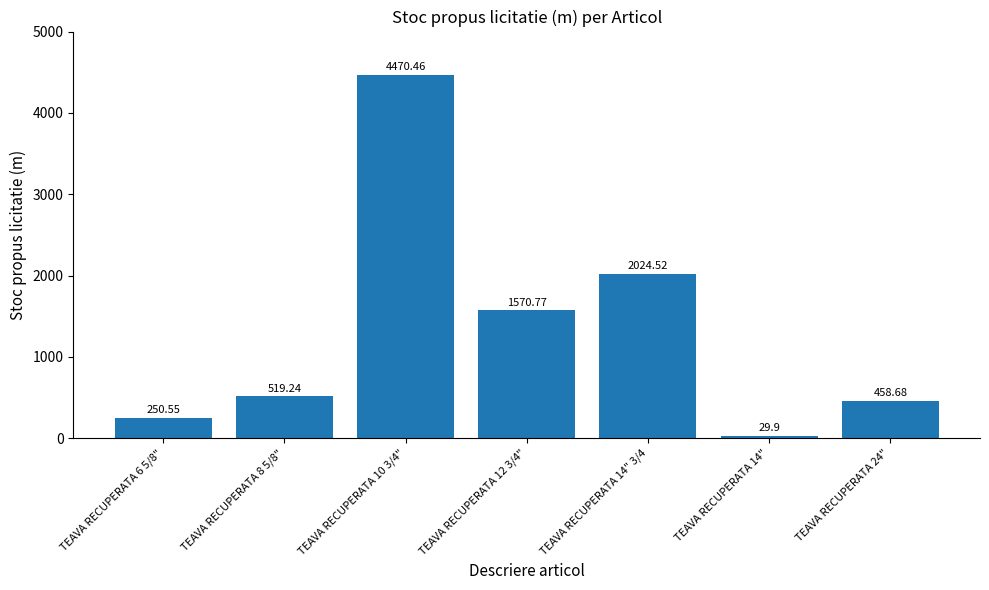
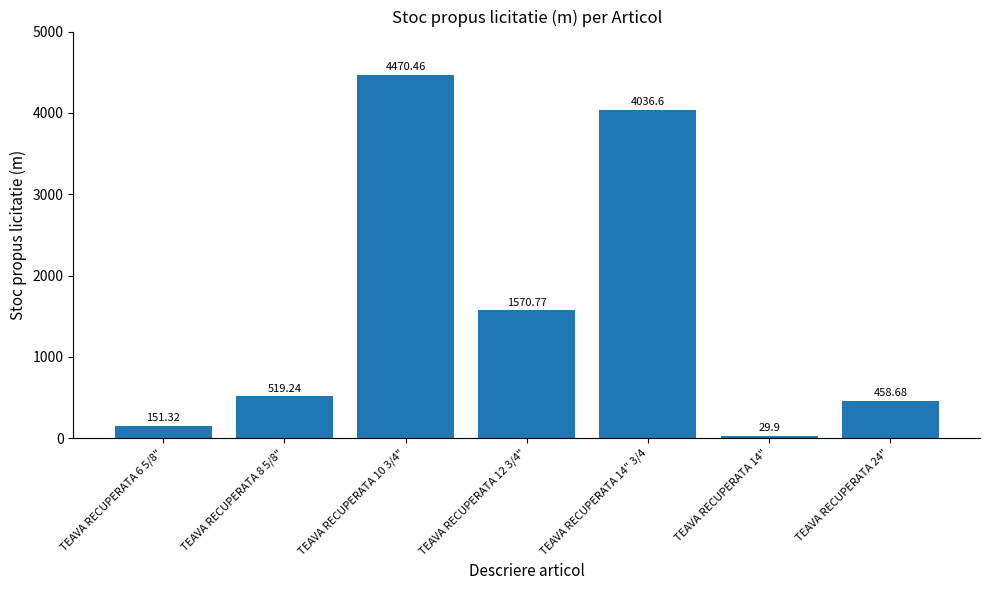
  {
-   "TEAVA RECUPERATA 6 5/8\"": 250.55,
+   "TEAVA RECUPERATA 6 5/8\"": 151.32,
    "TEAVA RECUPERATA 8 5/8\"": 519.24,
    "TEAVA RECUPERATA 10 3/4\"": 4470.46,
    "TEAVA RECUPERATA 12 3/4\"": 1570.77,
-   "TEAVA RECUPERATA 14\" 3/4": 2024.52,
+   "TEAVA RECUPERATA 14\" 3/4": 4036.6,
    "TEAVA RECUPERATA 14\"": 29.9,
    "TEAVA RECUPERATA 24\"": 458.68
  }
